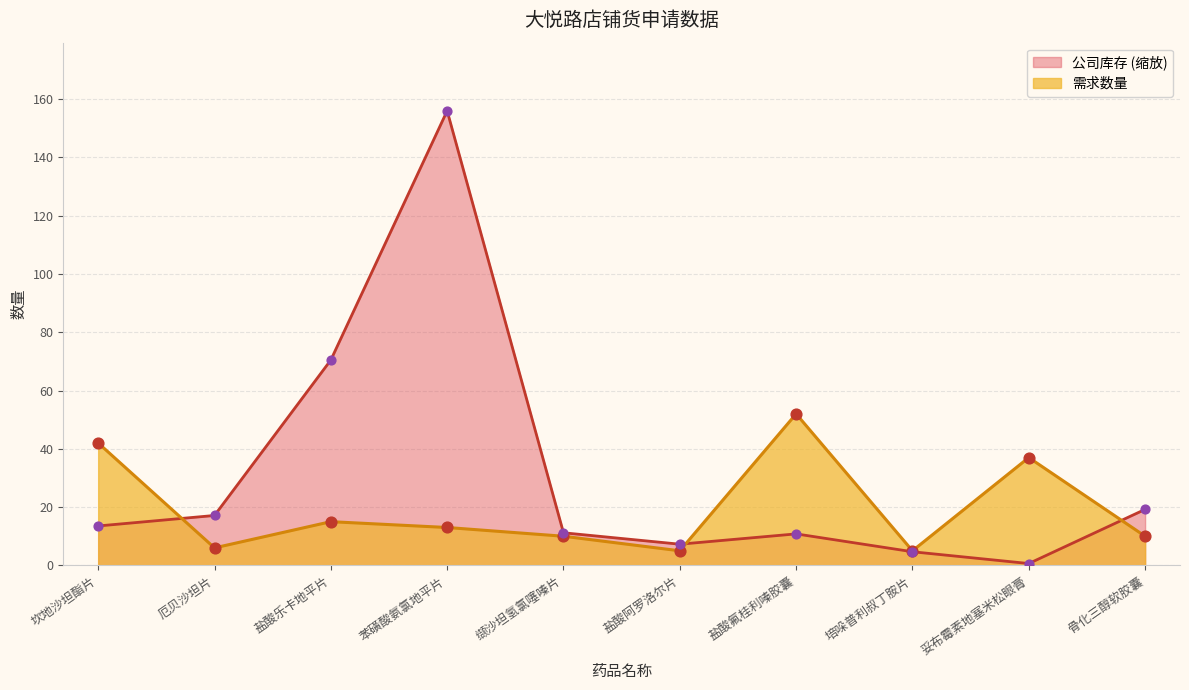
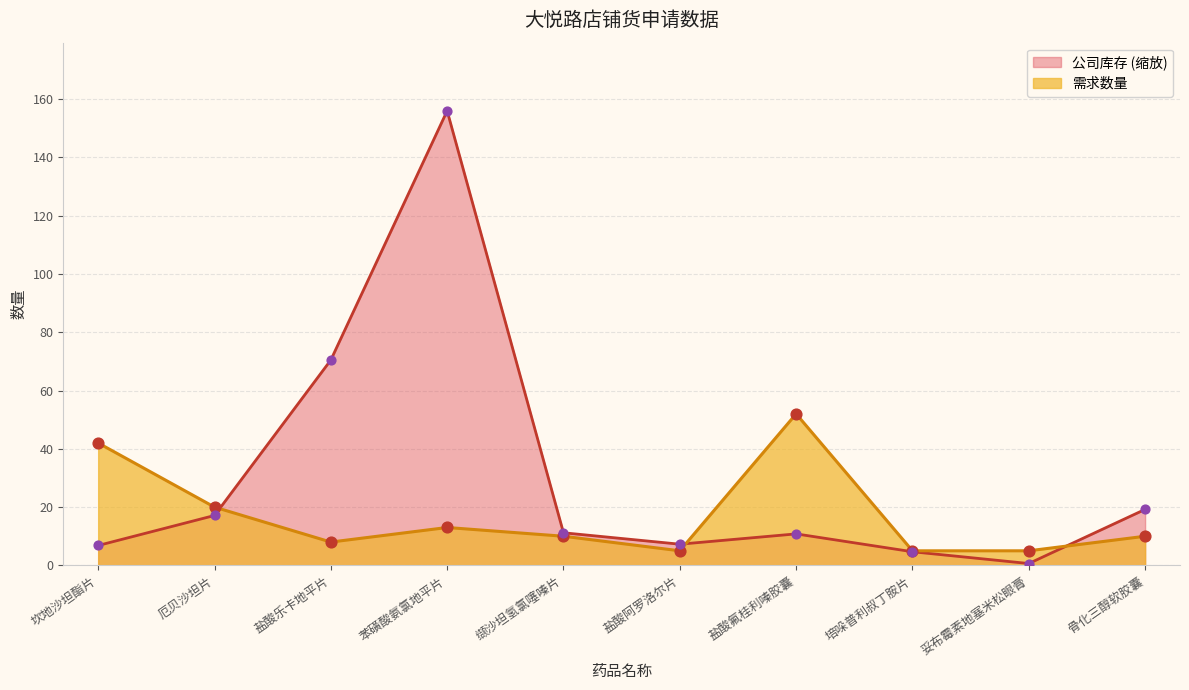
  {
    "公司库存 (缩放)": {
-     "坎地沙坦酯片": 14,
+     "坎地沙坦酯片": 7,
      "厄贝沙坦片": 17,
      "盐酸乐卡地平片": 70,
      "苯磺酸氨氯地平片": 156,
      "缬沙坦氢氯噻嗪片": 11,
      "盐酸阿罗洛尔片": 7,
      "盐酸氟桂利嗪胶囊": 11,
      "妥布霉素地塞米松眼膏": 1,
      "骨化三醇软胶囊": 19
    },
    "需求数量": {
      "坎地沙坦酯片": 42,
-     "厄贝沙坦片": 6,
-     "盐酸乐卡地平片": 15,
+     "厄贝沙坦片": 20,
+     "盐酸乐卡地平片": 8,
      "苯磺酸氨氯地平片": 13,
      "缬沙坦氢氯噻嗪片": 10,
      "盐酸阿罗洛尔片": 5,
      "盐酸氟桂利嗪胶囊": 52,
-     "妥布霉素地塞米松眼膏": 37,
+     "妥布霉素地塞米松眼膏": 5,
      "骨化三醇软胶囊": 10
    }
  }
